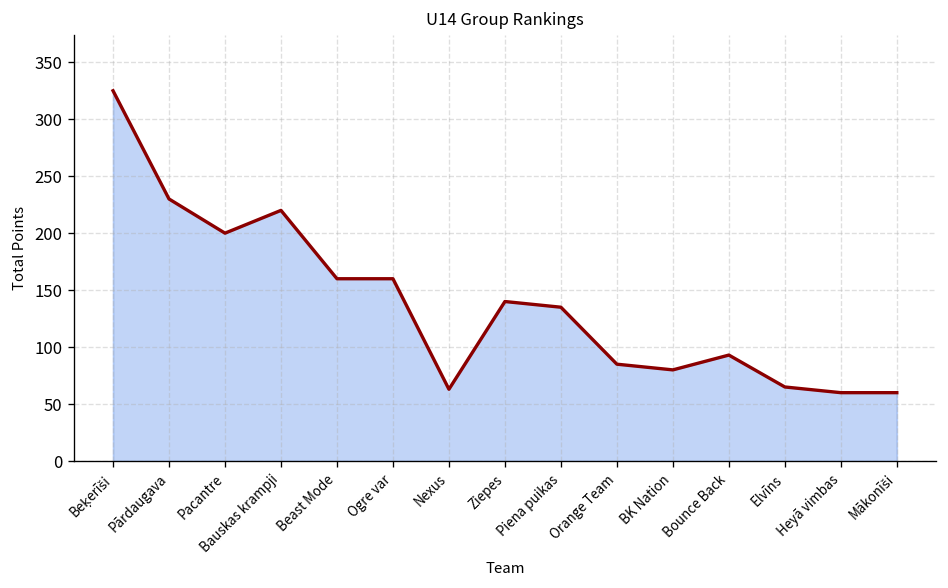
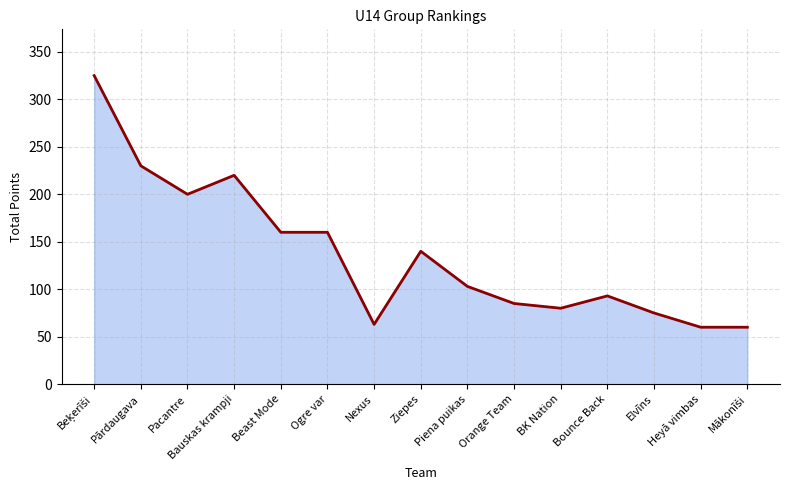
  {
    "Beķerīši": 330,
    "Pārdaugava": 230,
    "Pacantre": 200,
    "Bauskas krampji": 220,
    "Beast Mode": 160,
    "Ogre var": 160,
    "Nexus": 60,
    "Ziepes": 140,
-   "Piena puikas": 140,
+   "Piena puikas": 100,
    "Orange Team": 90,
    "BK Nation": 80,
    "Bounce Back": 90,
-   "Elvīns": 70,
+   "Elvīns": 80,
    "Heyā vimbas": 60,
    "Mākonīši": 60
  }
